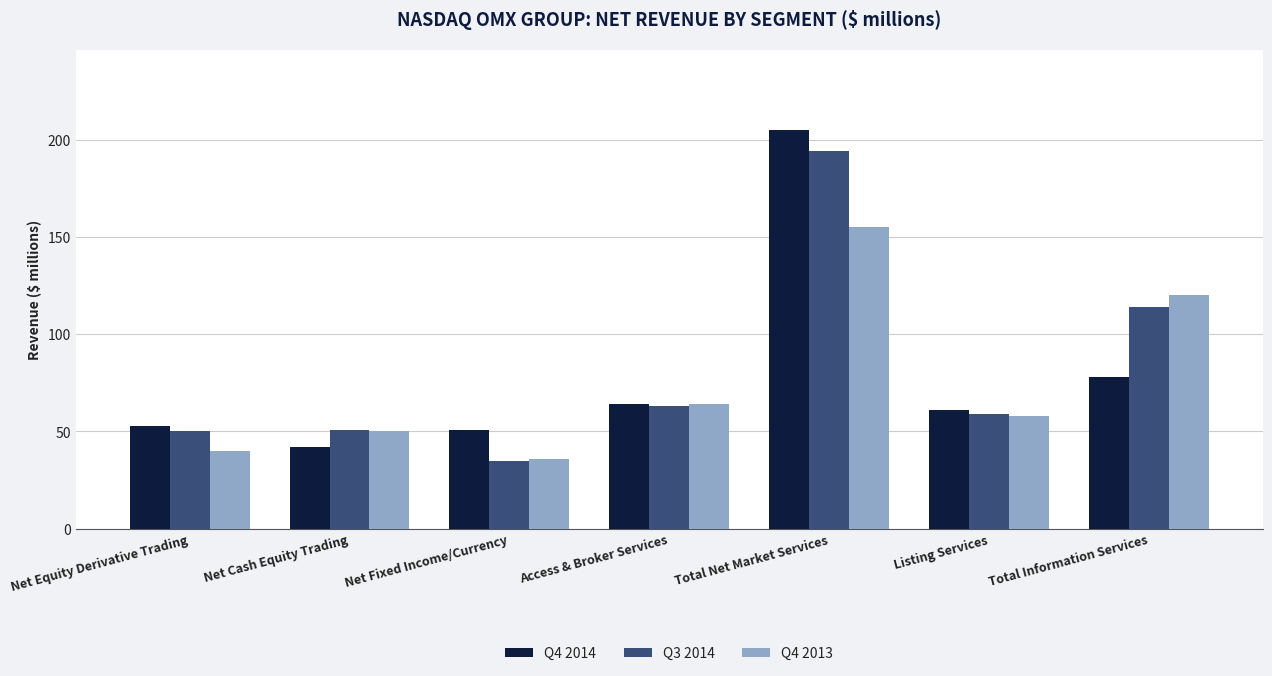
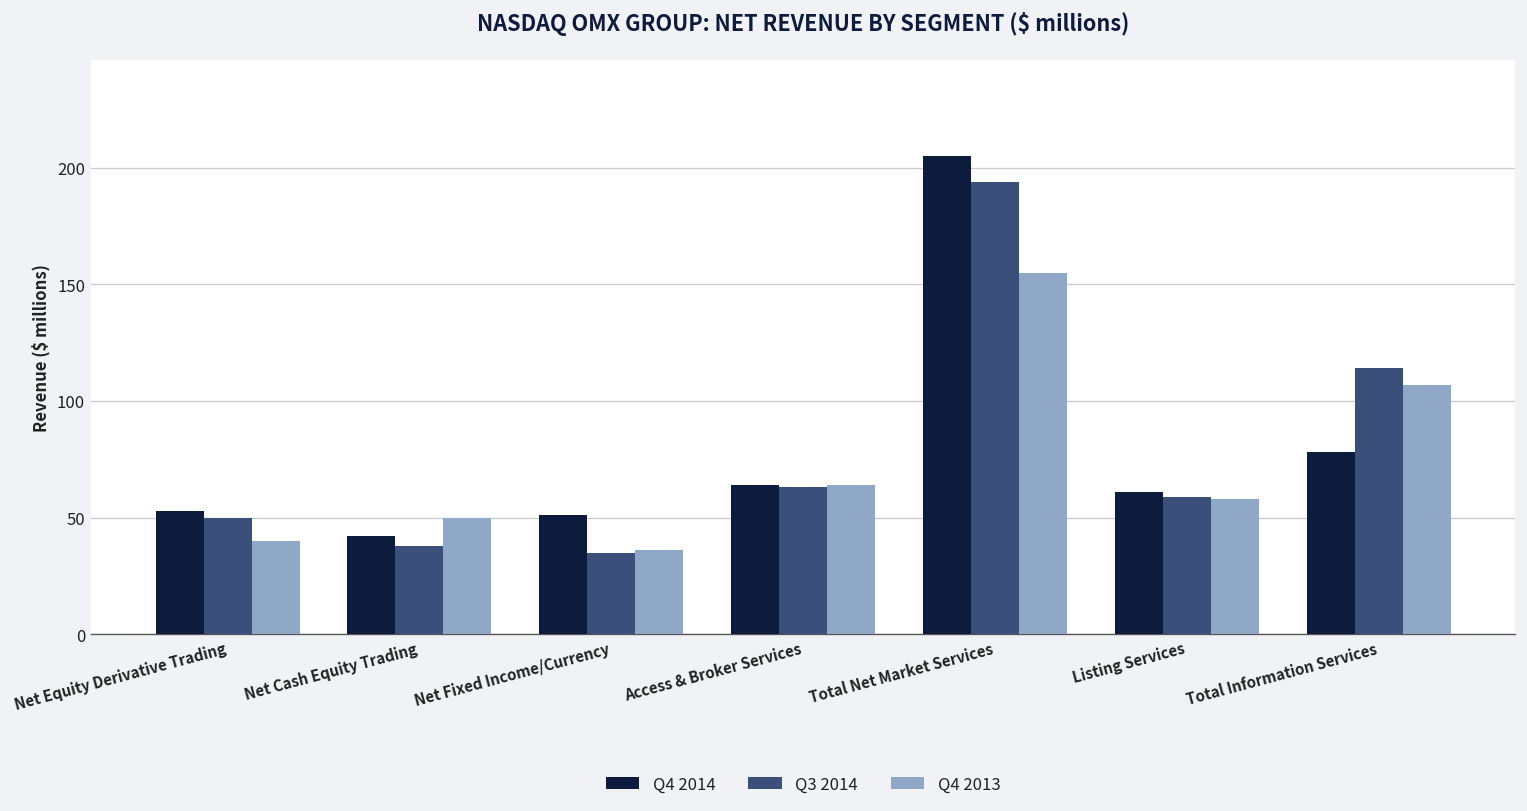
  {
    "Q4 2014": {
      "Net Equity Derivative Trading": 53,
      "Net Cash Equity Trading": 42,
      "Net Fixed Income/Currency": 51,
      "Access & Broker Services": 64,
      "Total Net Market Services": 205,
      "Listing Services": 61,
      "Total Information Services": 78
    },
    "Q3 2014": {
      "Net Equity Derivative Trading": 50,
-     "Net Cash Equity Trading": 51,
+     "Net Cash Equity Trading": 38,
      "Net Fixed Income/Currency": 35,
      "Access & Broker Services": 63,
      "Total Net Market Services": 194,
      "Listing Services": 59,
      "Total Information Services": 114
    },
    "Q4 2013": {
      "Net Equity Derivative Trading": 40,
      "Net Cash Equity Trading": 50,
      "Net Fixed Income/Currency": 36,
      "Access & Broker Services": 64,
      "Total Net Market Services": 155,
      "Listing Services": 58,
-     "Total Information Services": 120
+     "Total Information Services": 107
    }
  }
